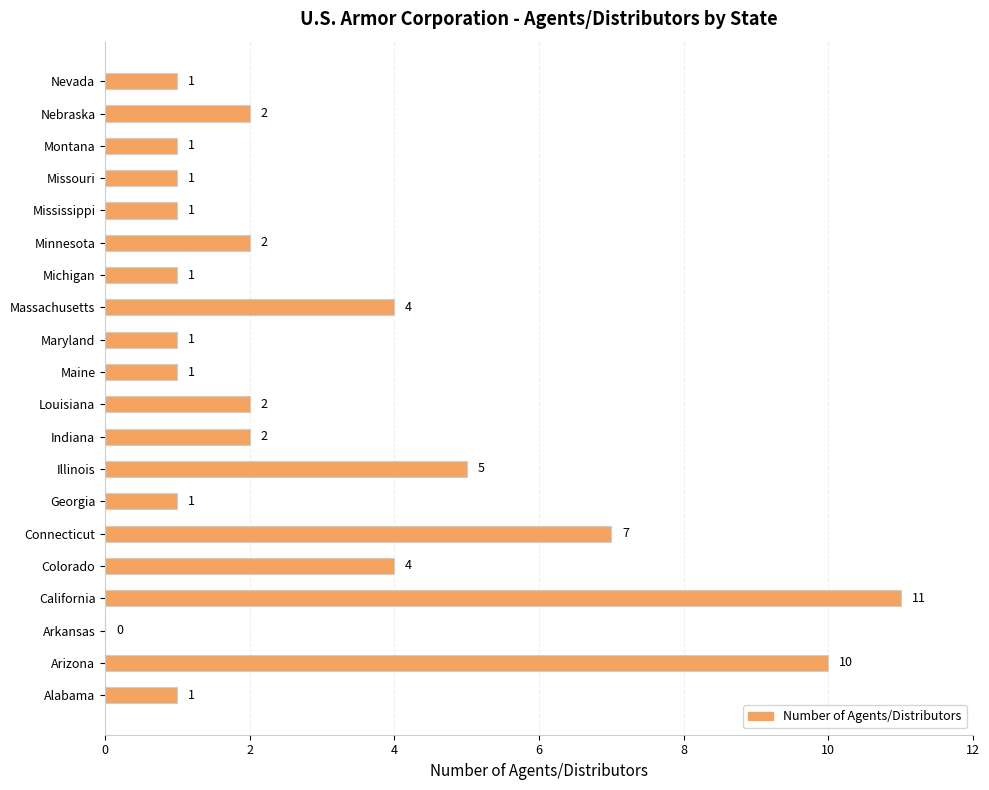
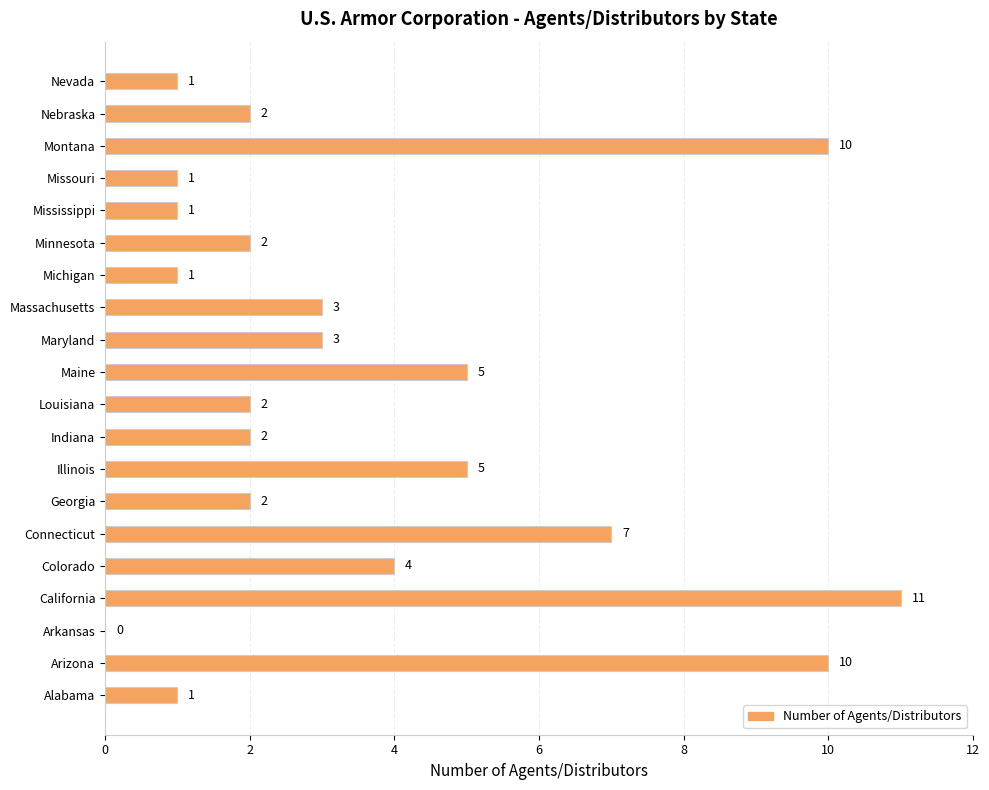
  {
    "Nevada": 1,
    "Nebraska": 2,
-   "Montana": 1,
+   "Montana": 10,
    "Missouri": 1,
    "Mississippi": 1,
    "Minnesota": 2,
    "Michigan": 1,
-   "Massachusetts": 4,
-   "Maryland": 1,
-   "Maine": 1,
+   "Massachusetts": 3,
+   "Maryland": 3,
+   "Maine": 5,
    "Louisiana": 2,
    "Indiana": 2,
    "Illinois": 5,
-   "Georgia": 1,
+   "Georgia": 2,
    "Connecticut": 7,
    "Colorado": 4,
    "California": 11,
    "Arkansas": 0,
    "Arizona": 10,
    "Alabama": 1
  }
